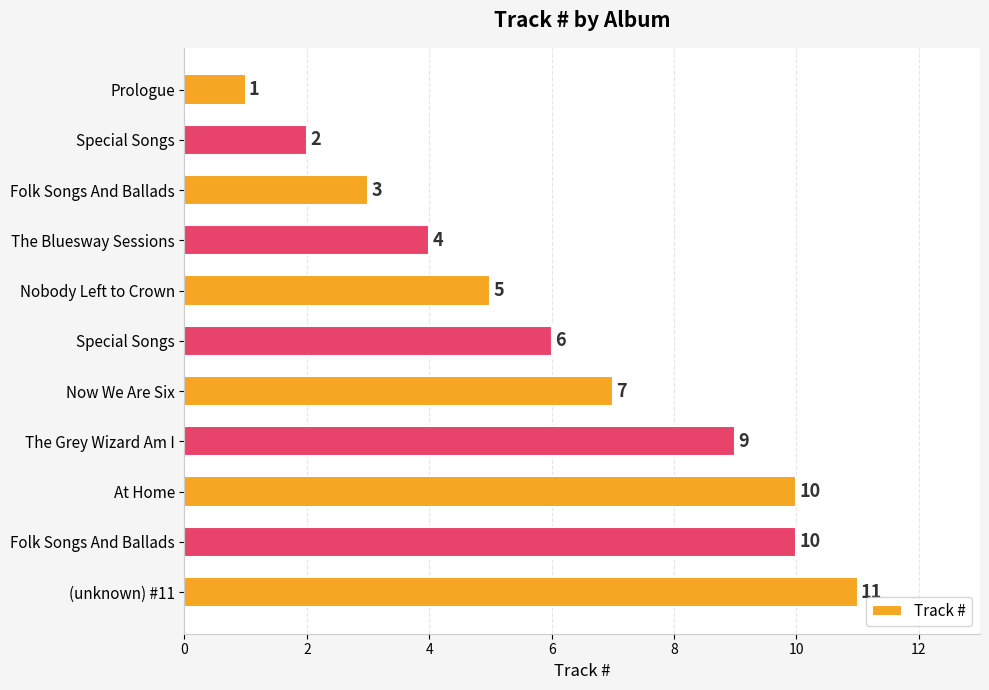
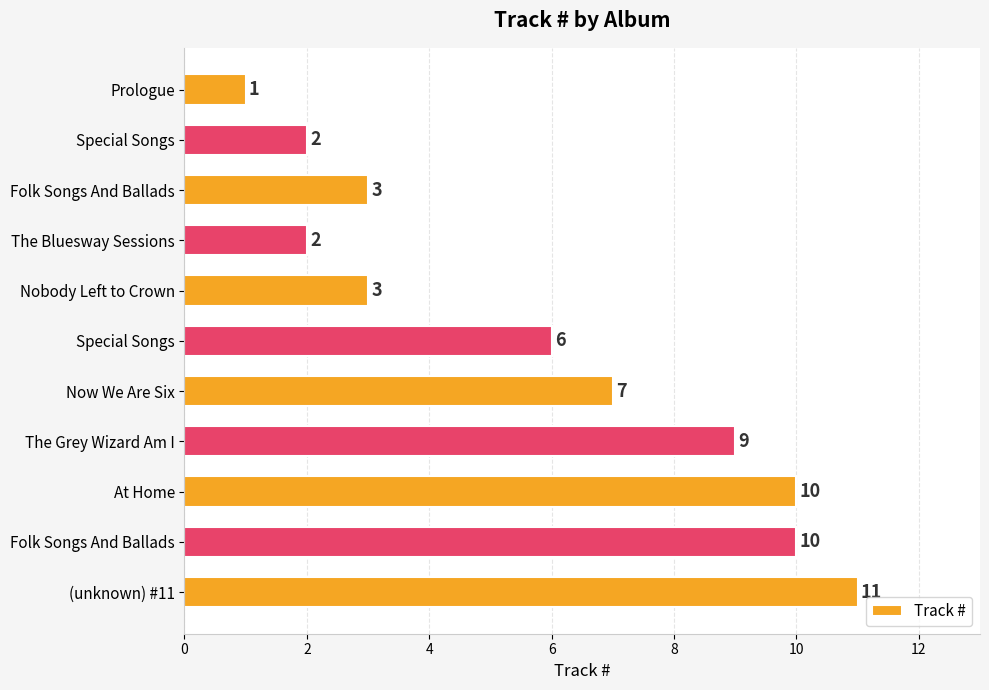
  {
    "Prologue": 1,
-   "The Bluesway Sessions": 4,
-   "Nobody Left to Crown": 5,
+   "The Bluesway Sessions": 2,
+   "Nobody Left to Crown": 3,
    "Now We Are Six": 7,
    "The Grey Wizard Am I": 9,
    "At Home": 10
  }
